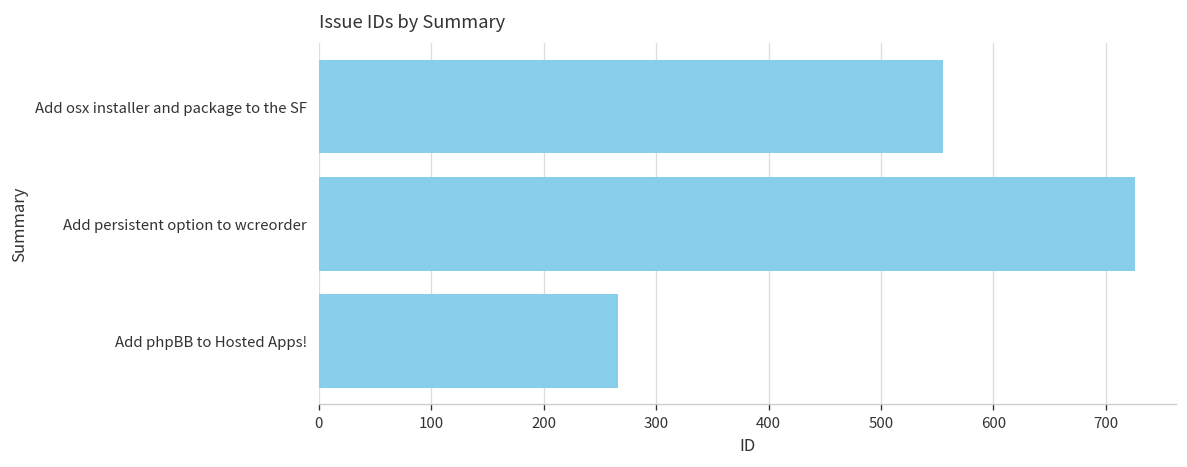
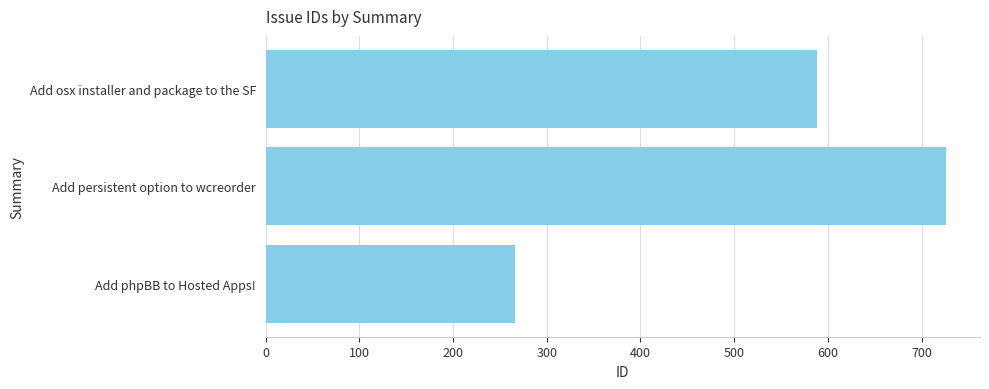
  {
-   "Add osx installer and package to the SF": 560,
+   "Add osx installer and package to the SF": 590,
    "Add persistent option to wcreorder": 730,
    "Add phpBB to Hosted Apps!": 270
  }
